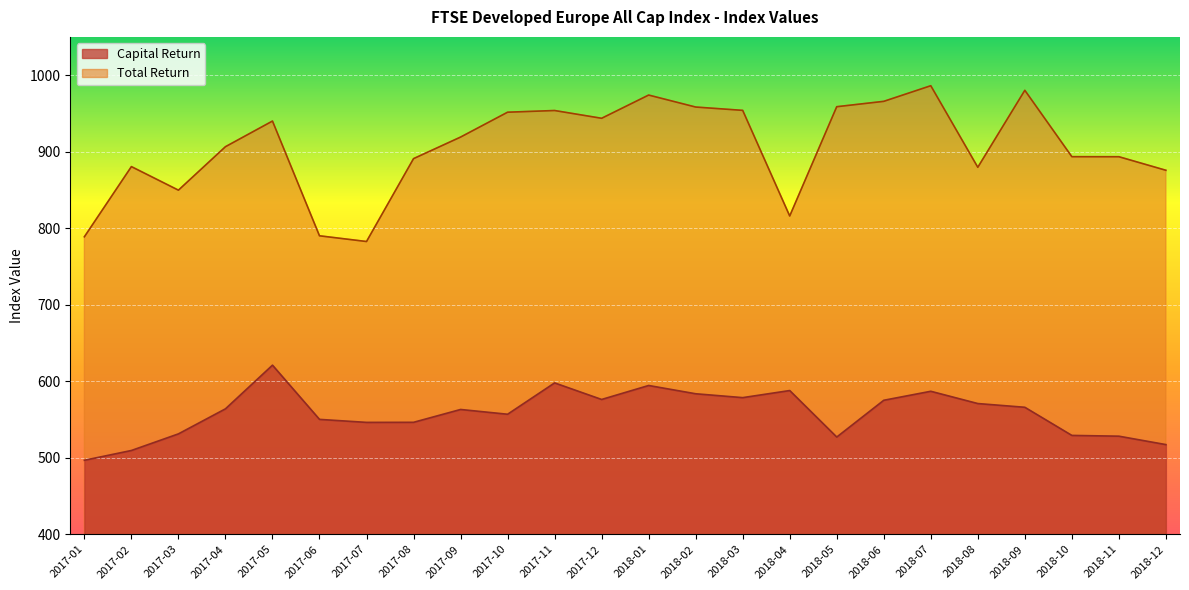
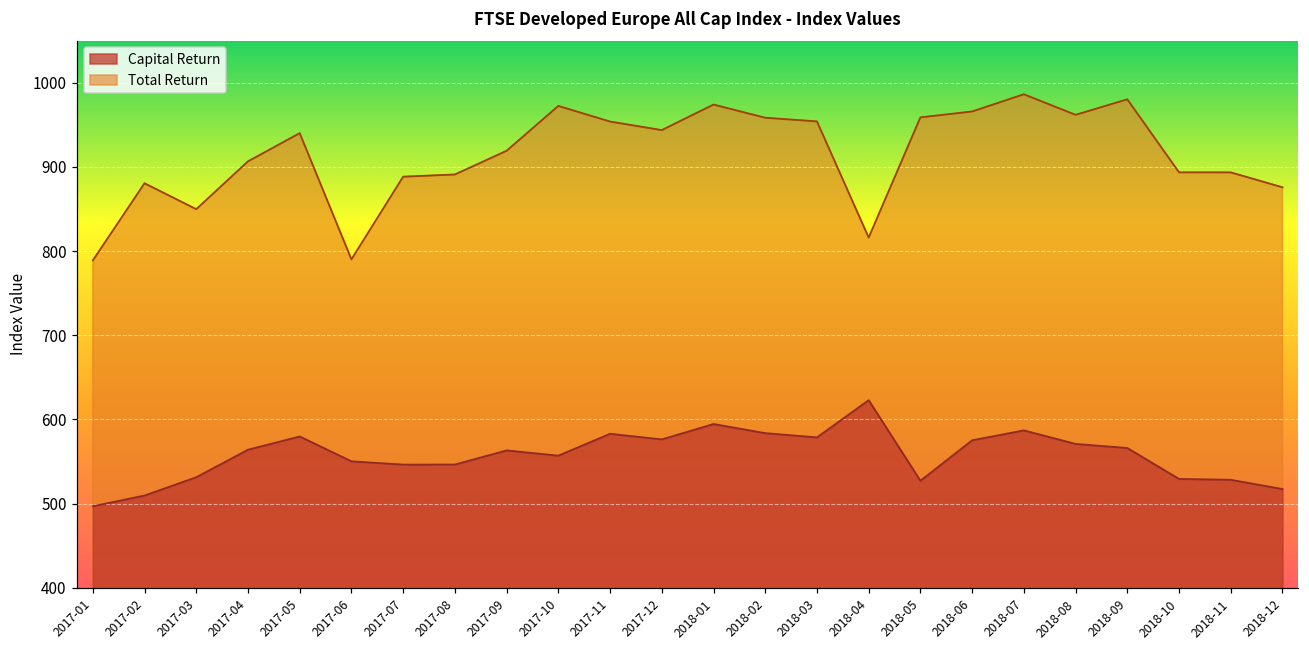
  {
    "Capital Return": {
      "2017-01": 500,
      "2017-02": 510,
      "2017-03": 530,
      "2017-04": 560,
-     "2017-05": 620,
+     "2017-05": 580,
      "2017-06": 550,
      "2017-07": 550,
      "2017-08": 550,
      "2017-09": 560,
      "2017-10": 560,
-     "2017-11": 600,
+     "2017-11": 580,
      "2017-12": 580,
      "2018-01": 590,
      "2018-02": 580,
      "2018-03": 580,
-     "2018-04": 590,
+     "2018-04": 620,
      "2018-05": 530,
      "2018-06": 580,
      "2018-07": 590,
      "2018-08": 570,
      "2018-09": 570,
      "2018-10": 530,
      "2018-11": 530,
      "2018-12": 520
    },
    "Total Return": {
      "2017-01": 790,
      "2017-02": 880,
      "2017-03": 850,
      "2017-04": 910,
      "2017-05": 940,
      "2017-06": 790,
-     "2017-07": 780,
+     "2017-07": 890,
      "2017-08": 890,
      "2017-09": 920,
-     "2017-10": 950,
+     "2017-10": 970,
      "2017-11": 950,
      "2017-12": 940,
      "2018-01": 970,
      "2018-02": 960,
      "2018-03": 950,
      "2018-04": 820,
      "2018-05": 960,
      "2018-06": 970,
      "2018-07": 990,
-     "2018-08": 880,
+     "2018-08": 960,
      "2018-09": 980,
      "2018-10": 890,
      "2018-11": 890,
      "2018-12": 880
    }
  }
